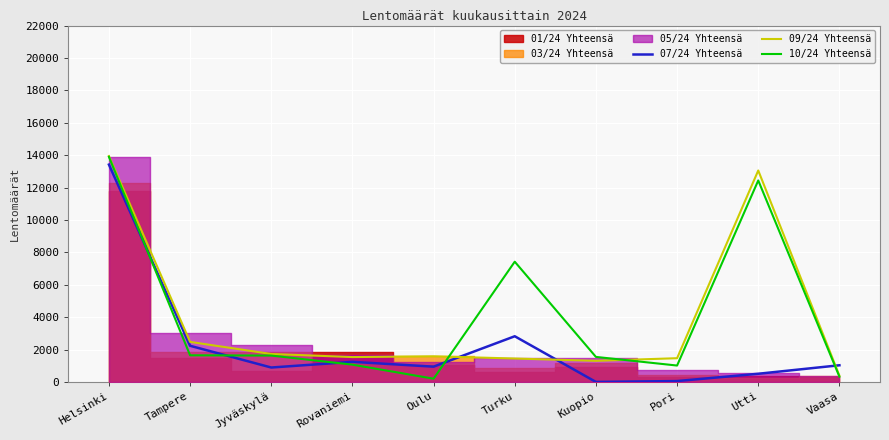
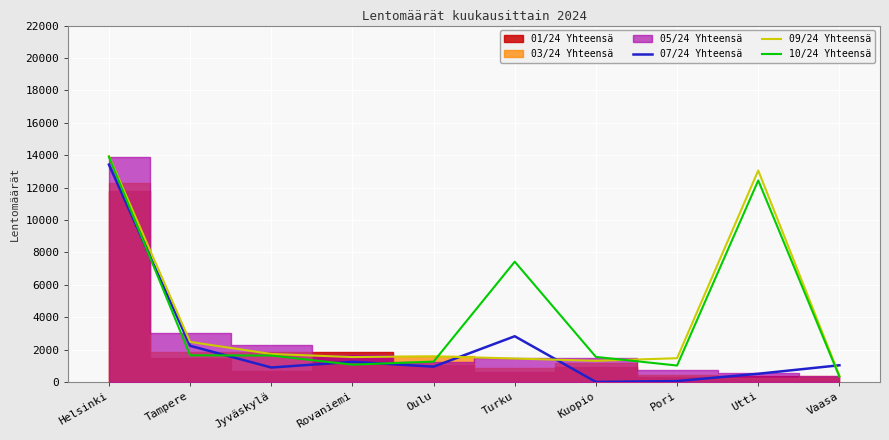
  {
    "07/24 Yhteensä": {
      "Helsinki": 13400,
      "Tampere": 2200,
      "Jyväskylä": 900,
      "Rovaniemi": 1200,
      "Oulu": 900,
      "Turku": 2800,
      "Kuopio": 0,
      "Pori": 100,
      "Utti": 500,
      "Vaasa": 1000
    },
    "09/24 Yhteensä": {
      "Tampere": 2500,
      "Rovaniemi": 1500,
      "Oulu": 1600,
      "Turku": 1400,
      "Kuopio": 1300,
      "Pori": 1500,
      "Utti": 13100
    },
    "10/24 Yhteensä": {
      "Tampere": 1600,
      "Rovaniemi": 1100,
-     "Oulu": 200,
+     "Oulu": 1300,
      "Turku": 7400,
      "Kuopio": 1500,
      "Pori": 1000,
      "Utti": 12400
    }
  }
